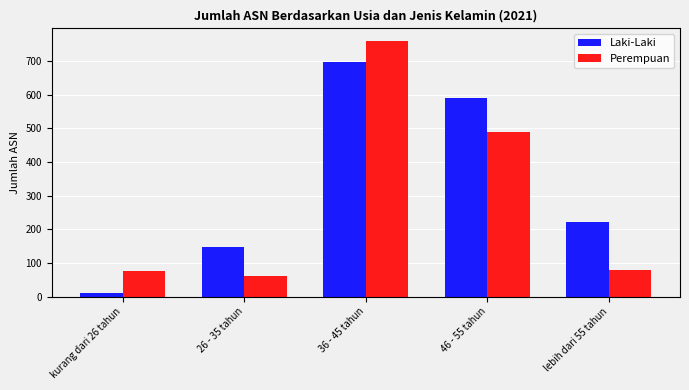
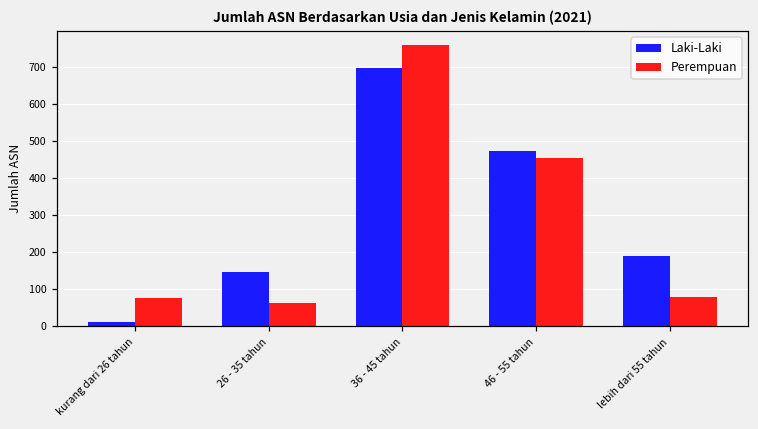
  {
    "Laki-Laki": {
      "kurang dari 26 tahun": 10,
      "26 - 35 tahun": 150,
      "36 - 45 tahun": 700,
-     "46 - 55 tahun": 590,
-     "lebih dari 55 tahun": 220
+     "46 - 55 tahun": 470,
+     "lebih dari 55 tahun": 190
    },
    "Perempuan": {
      "kurang dari 26 tahun": 80,
      "26 - 35 tahun": 60,
      "36 - 45 tahun": 760,
-     "46 - 55 tahun": 490,
+     "46 - 55 tahun": 450,
      "lebih dari 55 tahun": 80
    }
  }
